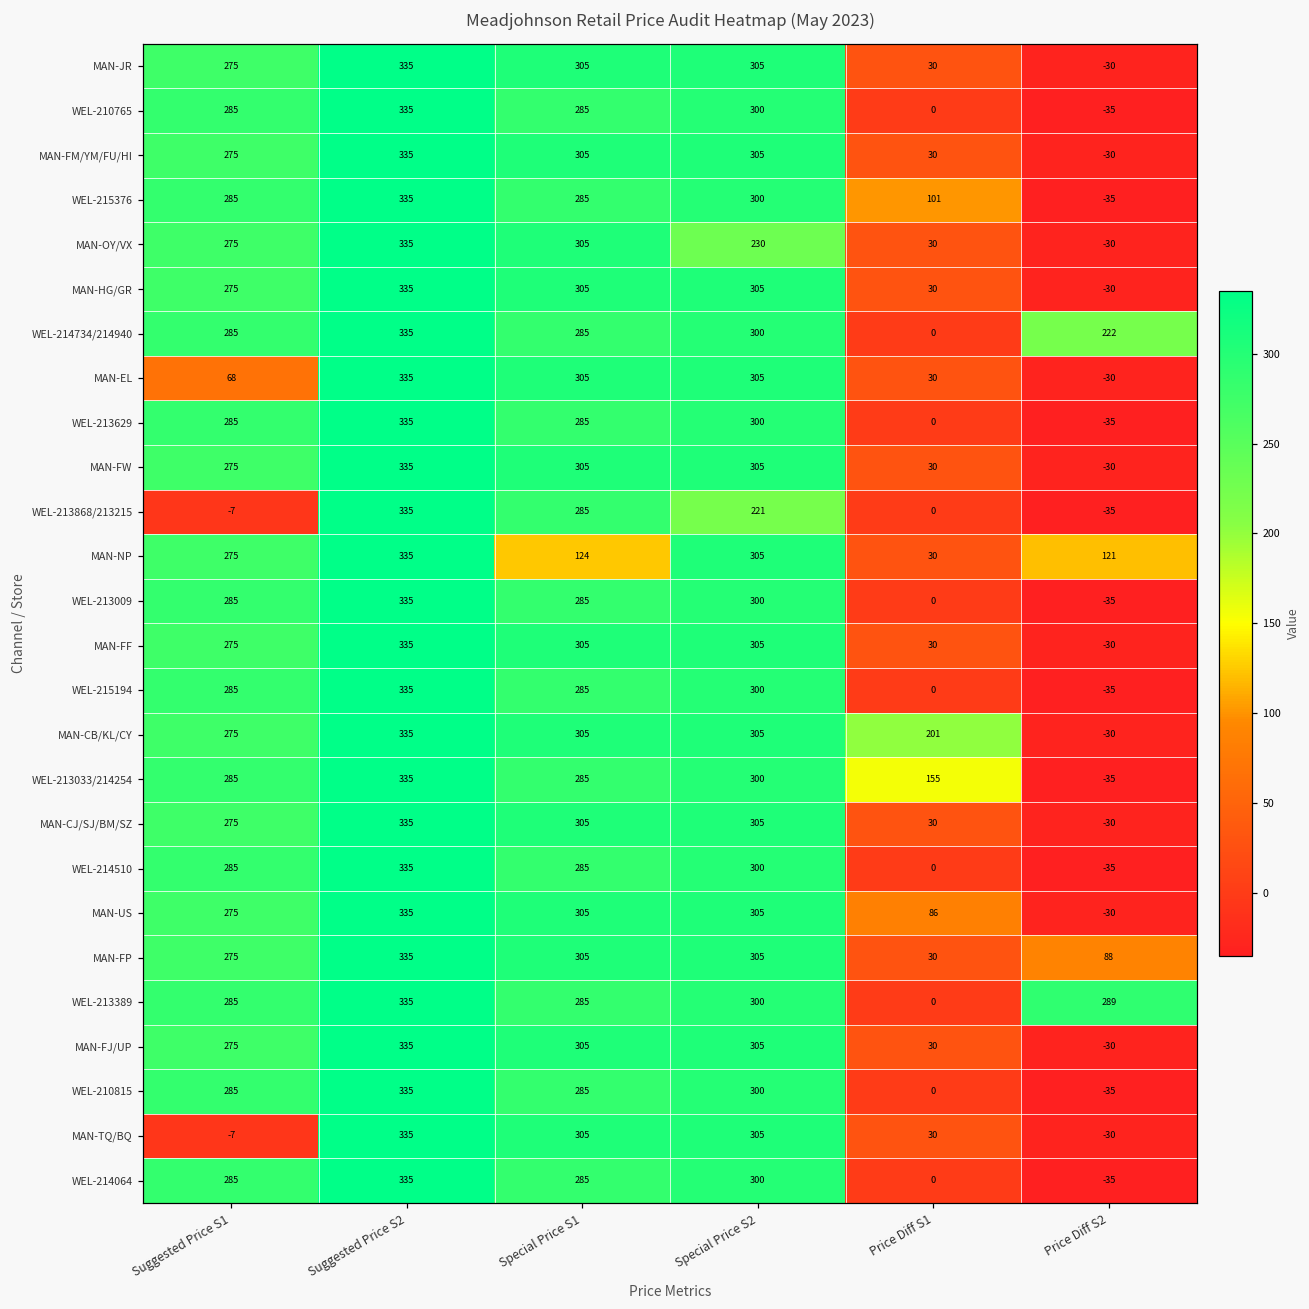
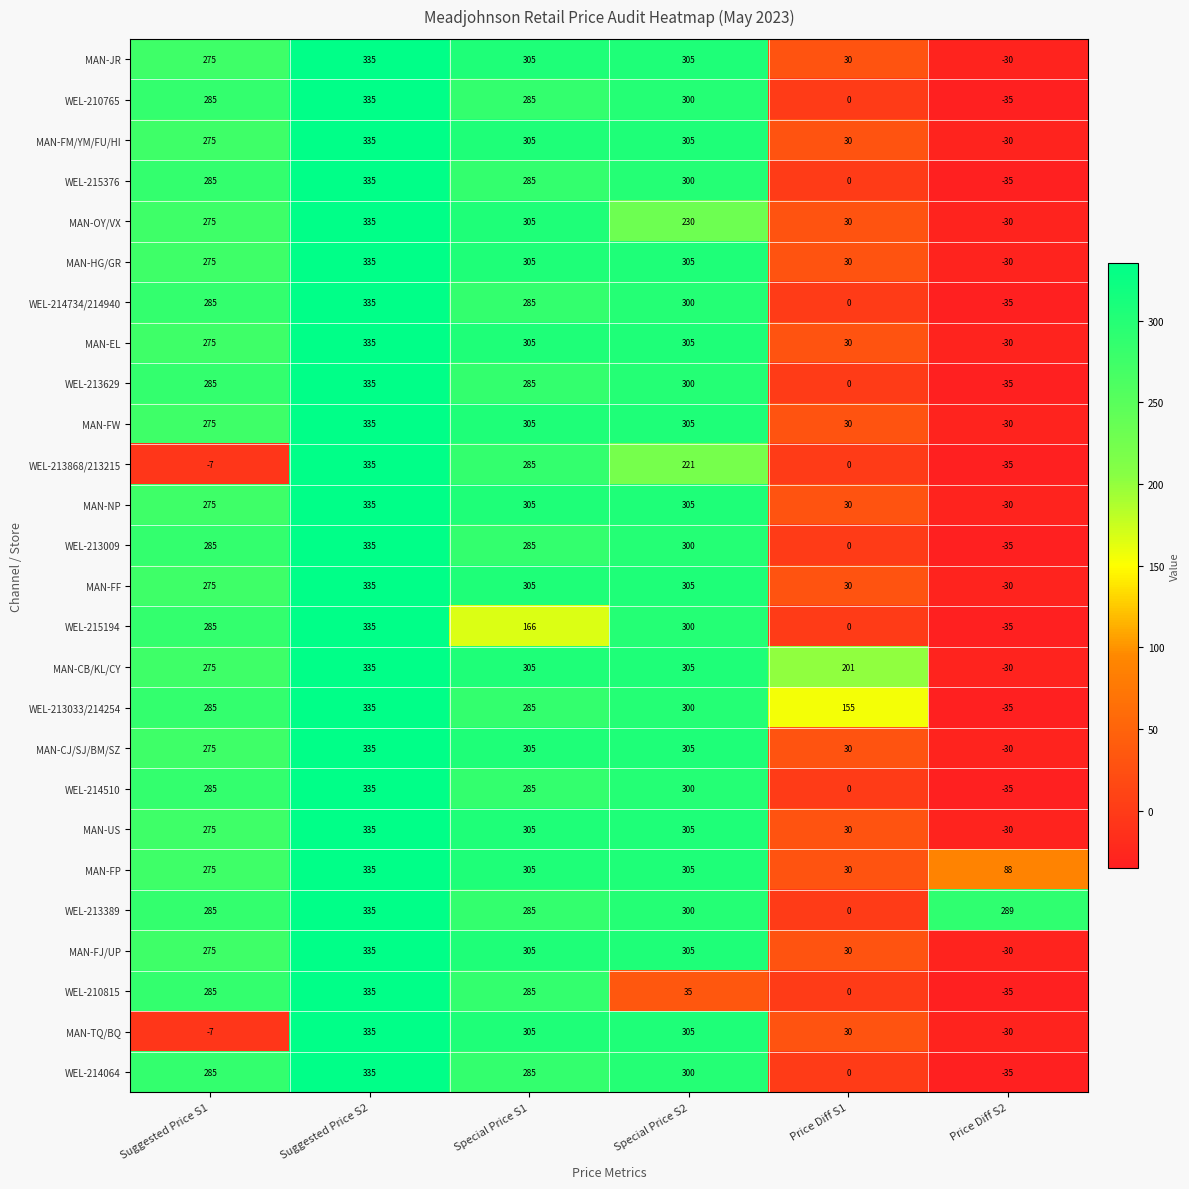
  {
    "MAN-JR": {
      "Suggested Price S1": 275,
      "Suggested Price S2": 335,
      "Special Price S1": 305,
      "Special Price S2": 305,
      "Price Diff S1": 30,
      "Price Diff S2": -30
    },
    "WEL-210765": {
      "Suggested Price S1": 285,
      "Suggested Price S2": 335,
      "Special Price S1": 285,
      "Special Price S2": 300,
      "Price Diff S1": 0,
      "Price Diff S2": -35
    },
    "MAN-FM/YM/FU/HI": {
      "Suggested Price S1": 275,
      "Suggested Price S2": 335,
      "Special Price S1": 305,
      "Special Price S2": 305,
      "Price Diff S1": 30,
      "Price Diff S2": -30
    },
    "WEL-215376": {
      "Suggested Price S1": 285,
      "Suggested Price S2": 335,
      "Special Price S1": 285,
      "Special Price S2": 300,
-     "Price Diff S1": 101,
+     "Price Diff S1": 0,
      "Price Diff S2": -35
    },
    "MAN-OY/VX": {
      "Suggested Price S1": 275,
      "Suggested Price S2": 335,
      "Special Price S1": 305,
      "Special Price S2": 230,
      "Price Diff S1": 30,
      "Price Diff S2": -30
    },
    "MAN-HG/GR": {
      "Suggested Price S1": 275,
      "Suggested Price S2": 335,
      "Special Price S1": 305,
      "Special Price S2": 305,
      "Price Diff S1": 30,
      "Price Diff S2": -30
    },
    "WEL-214734/214940": {
      "Suggested Price S1": 285,
      "Suggested Price S2": 335,
      "Special Price S1": 285,
      "Special Price S2": 300,
      "Price Diff S1": 0,
-     "Price Diff S2": 222
+     "Price Diff S2": -35
    },
    "MAN-EL": {
-     "Suggested Price S1": 68,
+     "Suggested Price S1": 275,
      "Suggested Price S2": 335,
      "Special Price S1": 305,
      "Special Price S2": 305,
      "Price Diff S1": 30,
      "Price Diff S2": -30
    },
    "WEL-213629": {
      "Suggested Price S1": 285,
      "Suggested Price S2": 335,
      "Special Price S1": 285,
      "Special Price S2": 300,
      "Price Diff S1": 0,
      "Price Diff S2": -35
    },
    "MAN-FW": {
      "Suggested Price S1": 275,
      "Suggested Price S2": 335,
      "Special Price S1": 305,
      "Special Price S2": 305,
      "Price Diff S1": 30,
      "Price Diff S2": -30
    },
    "WEL-213868/213215": {
      "Suggested Price S1": -7,
      "Suggested Price S2": 335,
      "Special Price S1": 285,
      "Special Price S2": 221,
      "Price Diff S1": 0,
      "Price Diff S2": -35
    },
    "MAN-NP": {
      "Suggested Price S1": 275,
      "Suggested Price S2": 335,
-     "Special Price S1": 124,
+     "Special Price S1": 305,
      "Special Price S2": 305,
      "Price Diff S1": 30,
-     "Price Diff S2": 121
+     "Price Diff S2": -30
    },
    "WEL-213009": {
      "Suggested Price S1": 285,
      "Suggested Price S2": 335,
      "Special Price S1": 285,
      "Special Price S2": 300,
      "Price Diff S1": 0,
      "Price Diff S2": -35
    },
    "MAN-FF": {
      "Suggested Price S1": 275,
      "Suggested Price S2": 335,
      "Special Price S1": 305,
      "Special Price S2": 305,
      "Price Diff S1": 30,
      "Price Diff S2": -30
    },
    "WEL-215194": {
      "Suggested Price S1": 285,
      "Suggested Price S2": 335,
-     "Special Price S1": 285,
+     "Special Price S1": 166,
      "Special Price S2": 300,
      "Price Diff S1": 0,
      "Price Diff S2": -35
    },
    "MAN-CB/KL/CY": {
      "Suggested Price S1": 275,
      "Suggested Price S2": 335,
      "Special Price S1": 305,
      "Special Price S2": 305,
      "Price Diff S1": 201,
      "Price Diff S2": -30
    },
    "WEL-213033/214254": {
      "Suggested Price S1": 285,
      "Suggested Price S2": 335,
      "Special Price S1": 285,
      "Special Price S2": 300,
      "Price Diff S1": 155,
      "Price Diff S2": -35
    },
    "MAN-CJ/SJ/BM/SZ": {
      "Suggested Price S1": 275,
      "Suggested Price S2": 335,
      "Special Price S1": 305,
      "Special Price S2": 305,
      "Price Diff S1": 30,
      "Price Diff S2": -30
    },
    "WEL-214510": {
      "Suggested Price S1": 285,
      "Suggested Price S2": 335,
      "Special Price S1": 285,
      "Special Price S2": 300,
      "Price Diff S1": 0,
      "Price Diff S2": -35
    },
    "MAN-US": {
      "Suggested Price S1": 275,
      "Suggested Price S2": 335,
      "Special Price S1": 305,
      "Special Price S2": 305,
-     "Price Diff S1": 86,
+     "Price Diff S1": 30,
      "Price Diff S2": -30
    },
    "MAN-FP": {
      "Suggested Price S1": 275,
      "Suggested Price S2": 335,
      "Special Price S1": 305,
      "Special Price S2": 305,
      "Price Diff S1": 30,
      "Price Diff S2": 88
    },
    "WEL-213389": {
      "Suggested Price S1": 285,
      "Suggested Price S2": 335,
      "Special Price S1": 285,
      "Special Price S2": 300,
      "Price Diff S1": 0,
      "Price Diff S2": 289
    },
    "MAN-FJ/UP": {
      "Suggested Price S1": 275,
      "Suggested Price S2": 335,
      "Special Price S1": 305,
      "Special Price S2": 305,
      "Price Diff S1": 30,
      "Price Diff S2": -30
    },
    "WEL-210815": {
      "Suggested Price S1": 285,
      "Suggested Price S2": 335,
      "Special Price S1": 285,
-     "Special Price S2": 300,
+     "Special Price S2": 35,
      "Price Diff S1": 0,
      "Price Diff S2": -35
    },
    "MAN-TQ/BQ": {
      "Suggested Price S1": -7,
      "Suggested Price S2": 335,
      "Special Price S1": 305,
      "Special Price S2": 305,
      "Price Diff S1": 30,
      "Price Diff S2": -30
    },
    "WEL-214064": {
      "Suggested Price S1": 285,
      "Suggested Price S2": 335,
      "Special Price S1": 285,
      "Special Price S2": 300,
      "Price Diff S1": 0,
      "Price Diff S2": -35
    }
  }
